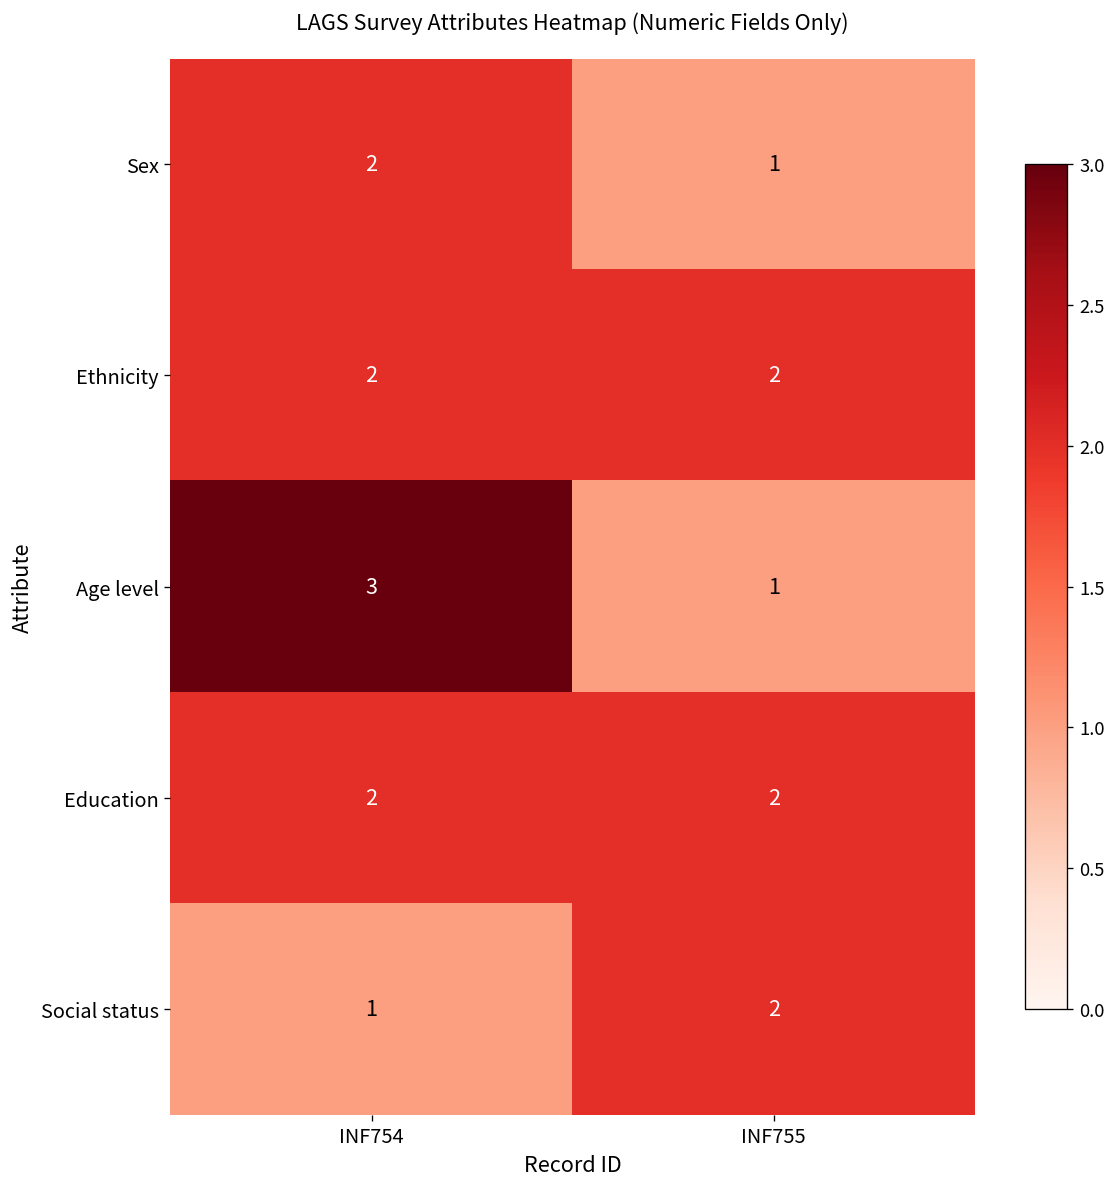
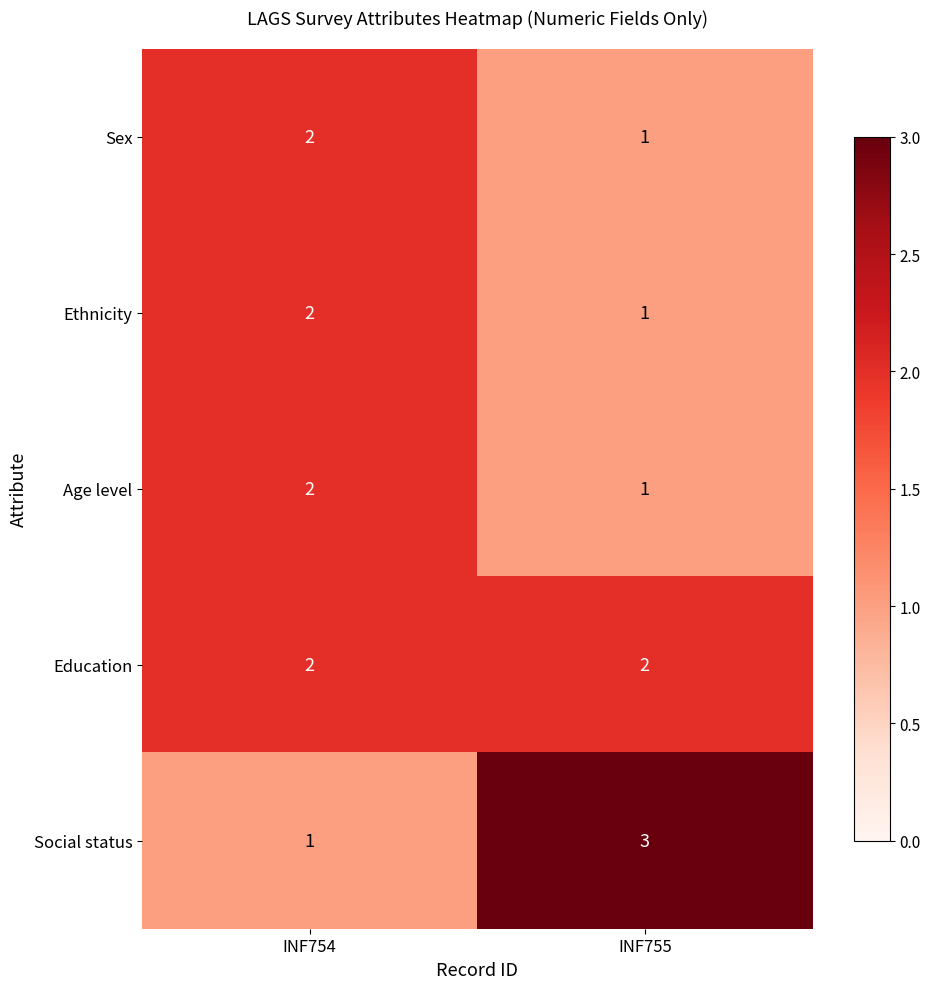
  {
    "Sex": {
      "INF754": 2,
      "INF755": 1
    },
    "Ethnicity": {
      "INF754": 2,
-     "INF755": 2
+     "INF755": 1
    },
    "Age level": {
-     "INF754": 3,
+     "INF754": 2,
      "INF755": 1
    },
    "Education": {
      "INF754": 2,
      "INF755": 2
    },
    "Social status": {
      "INF754": 1,
-     "INF755": 2
+     "INF755": 3
    }
  }
